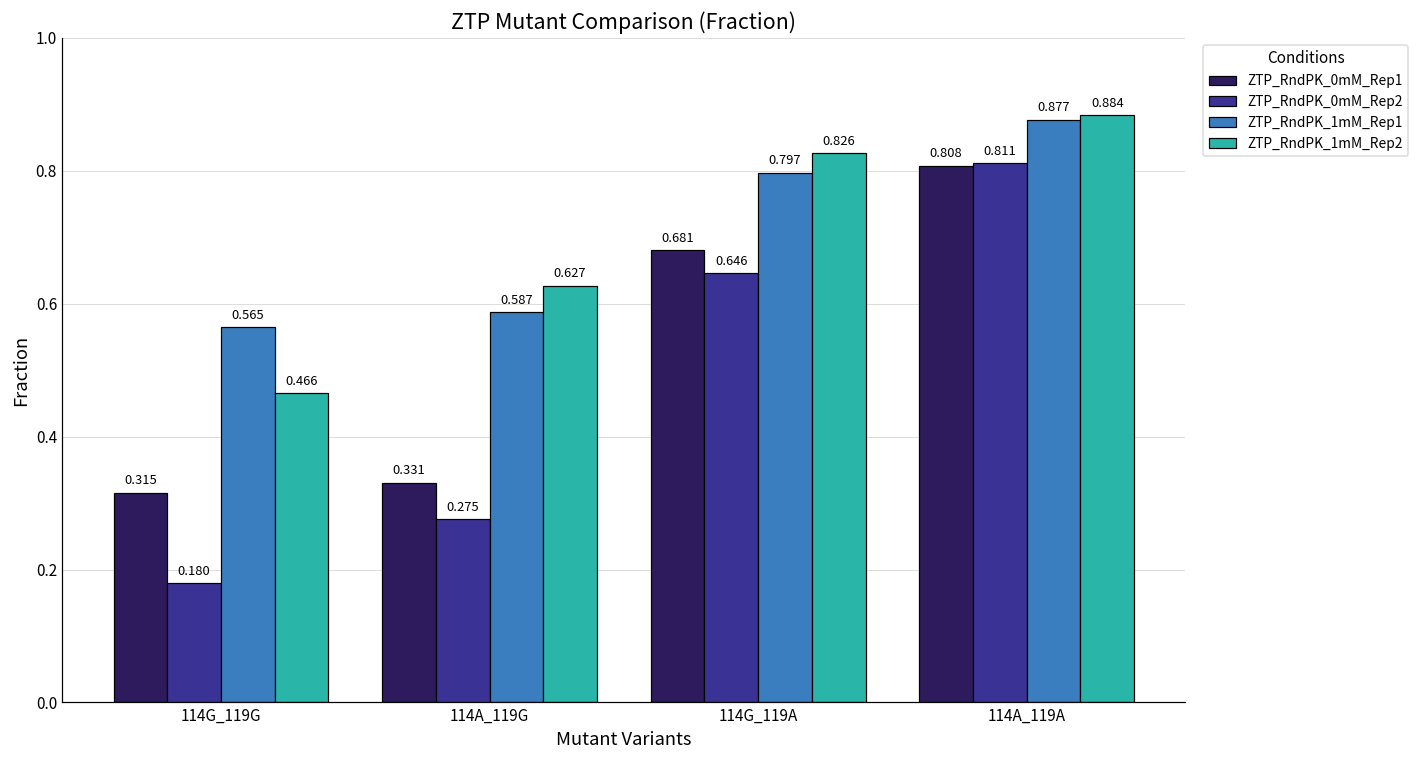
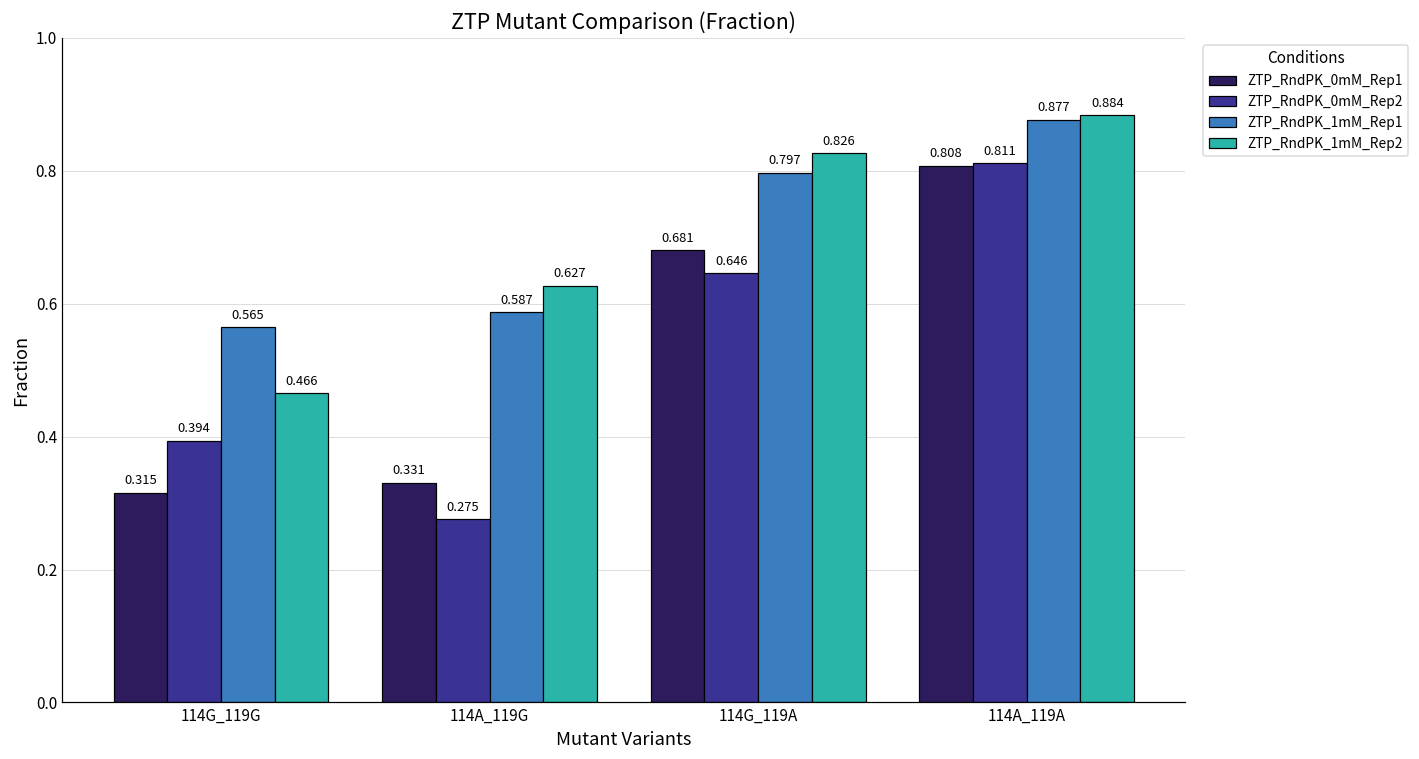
  {
    "ZTP_RndPK_0mM_Rep1": {
      "114G_119G": 0.315,
      "114A_119G": 0.331,
      "114G_119A": 0.681,
      "114A_119A": 0.808
    },
    "ZTP_RndPK_0mM_Rep2": {
-     "114G_119G": 0.180,
+     "114G_119G": 0.394,
      "114A_119G": 0.275,
      "114G_119A": 0.646,
      "114A_119A": 0.811
    },
    "ZTP_RndPK_1mM_Rep1": {
      "114G_119G": 0.565,
      "114A_119G": 0.587,
      "114G_119A": 0.797,
      "114A_119A": 0.877
    },
    "ZTP_RndPK_1mM_Rep2": {
      "114G_119G": 0.466,
      "114A_119G": 0.627,
      "114G_119A": 0.826,
      "114A_119A": 0.884
    }
  }
